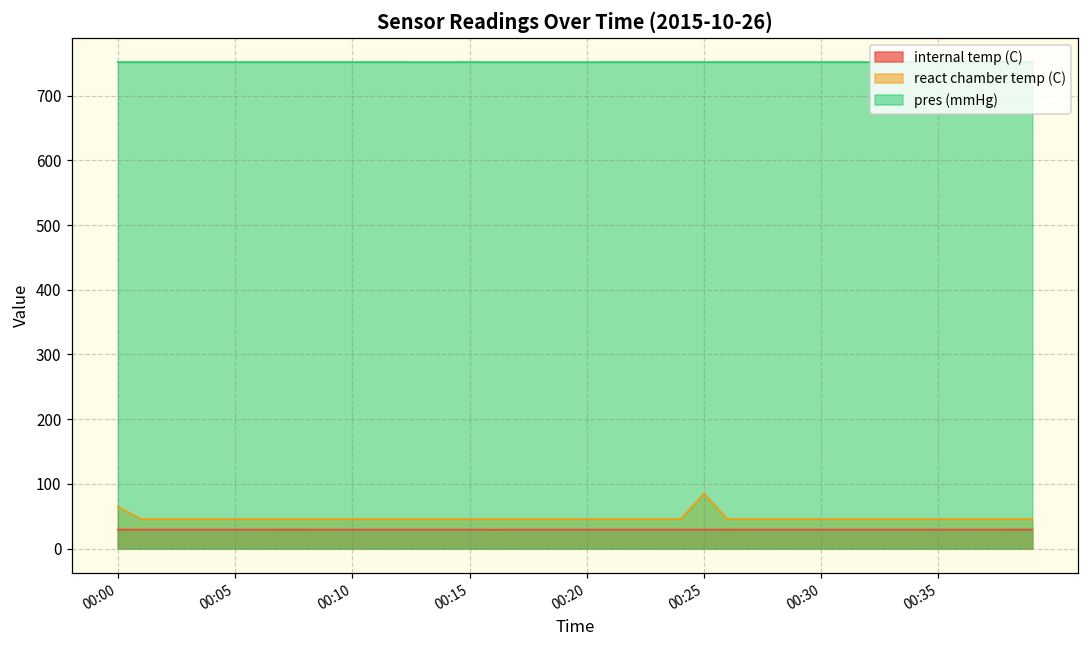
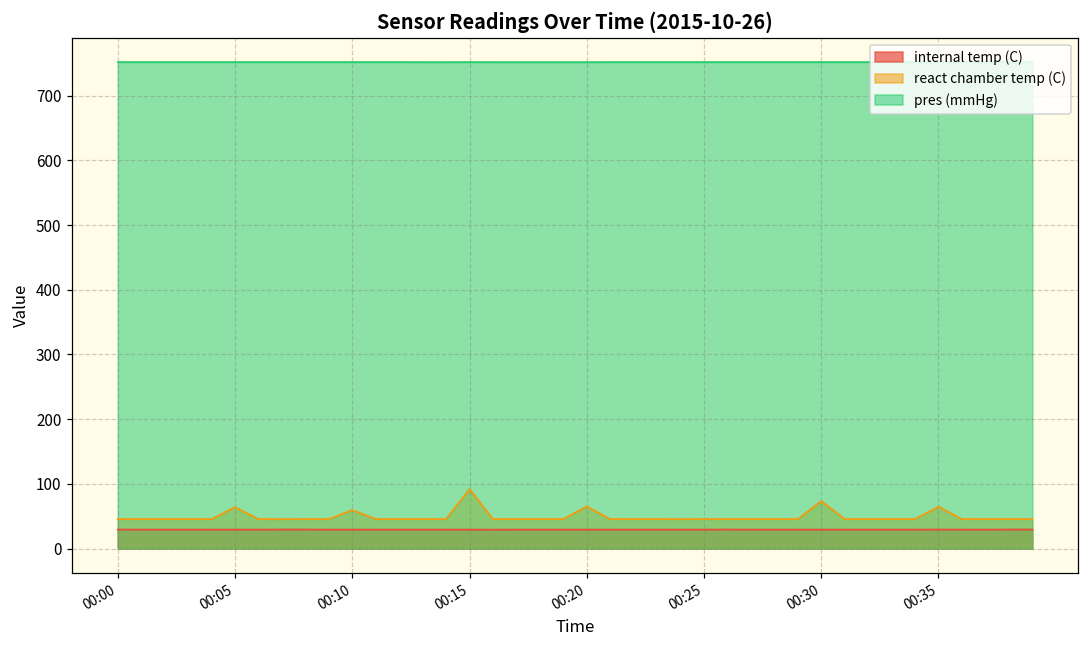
  {
    "internal temp (C)": {
      "00:00": 30,
      "00:05": 30,
      "00:10": 30,
      "00:15": 30,
      "00:20": 30,
      "00:25": 30,
      "00:30": 30,
      "00:35": 30
    },
    "react chamber temp (C)": {
-     "00:00": 60,
-     "00:05": 50,
-     "00:10": 50,
-     "00:15": 50,
-     "00:20": 50,
-     "00:25": 80,
-     "00:30": 50,
-     "00:35": 50
+     "00:00": 50,
+     "00:05": 60,
+     "00:10": 60,
+     "00:15": 90,
+     "00:20": 70,
+     "00:25": 50,
+     "00:30": 70,
+     "00:35": 60
    },
    "pres (mmHg)": {
      "00:00": 750,
      "00:05": 750,
      "00:10": 750,
      "00:15": 750,
      "00:20": 750,
      "00:25": 750,
      "00:30": 750
    }
  }
